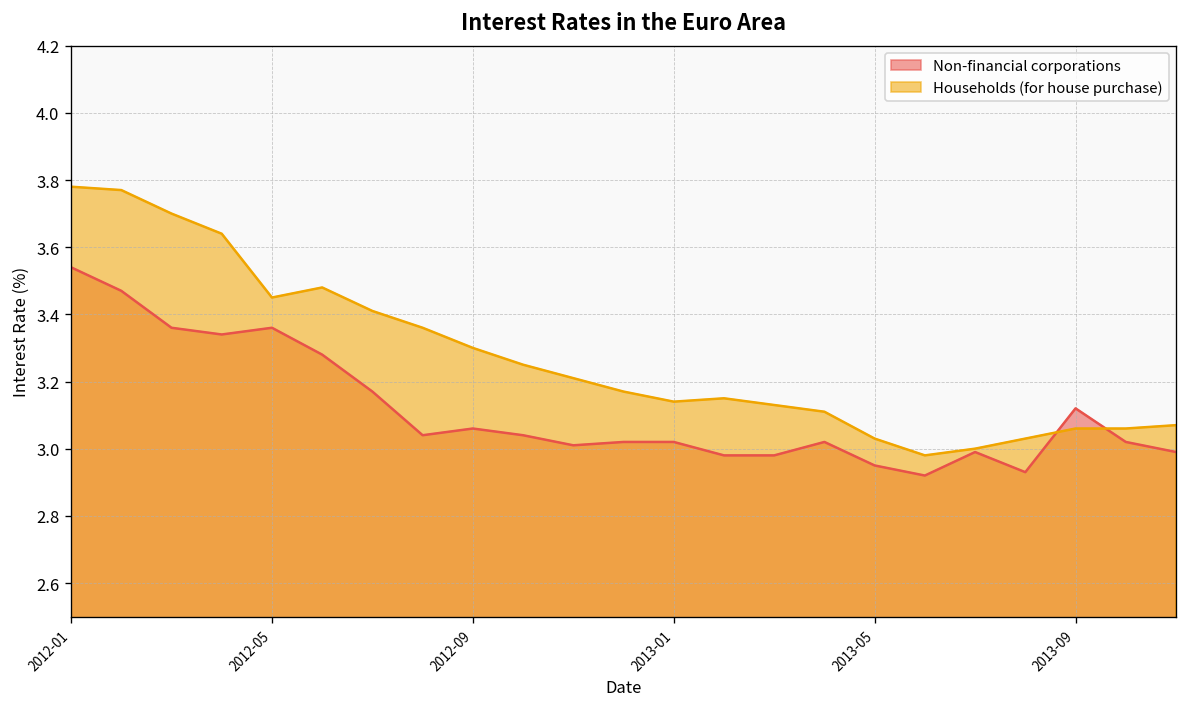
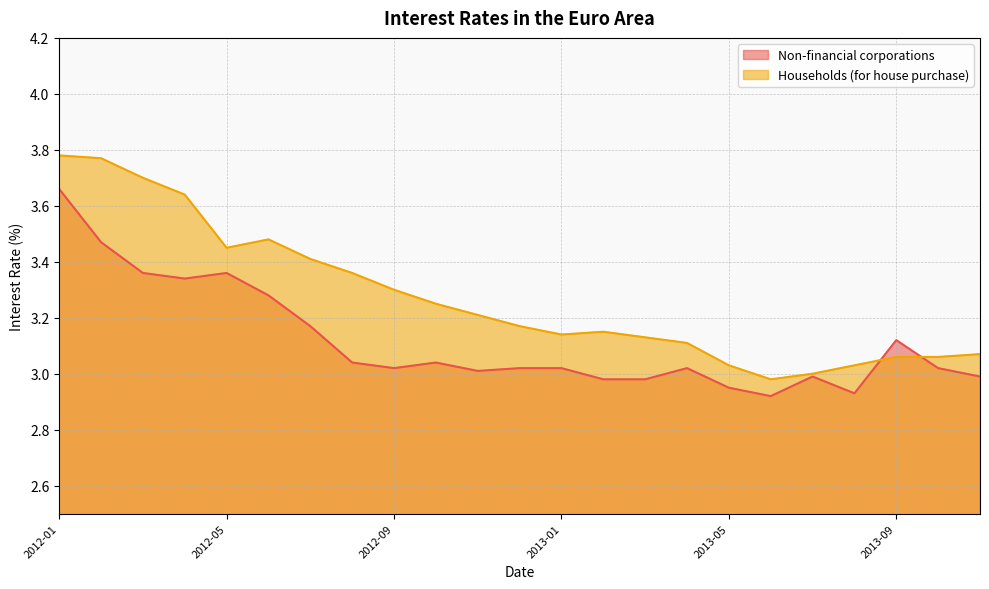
  {
    "Non-financial corporations": {
-     "2012-01": 3.54,
+     "2012-01": 3.66,
      "2012-05": 3.36,
-     "2012-09": 3.06,
+     "2012-09": 3.02,
      "2013-01": 3.02,
      "2013-05": 2.95,
      "2013-09": 3.12
    },
    "Households (for house purchase)": {
      "2012-01": 3.78,
      "2012-05": 3.45,
      "2012-09": 3.30,
      "2013-01": 3.14,
      "2013-05": 3.03,
      "2013-09": 3.06
    }
  }
